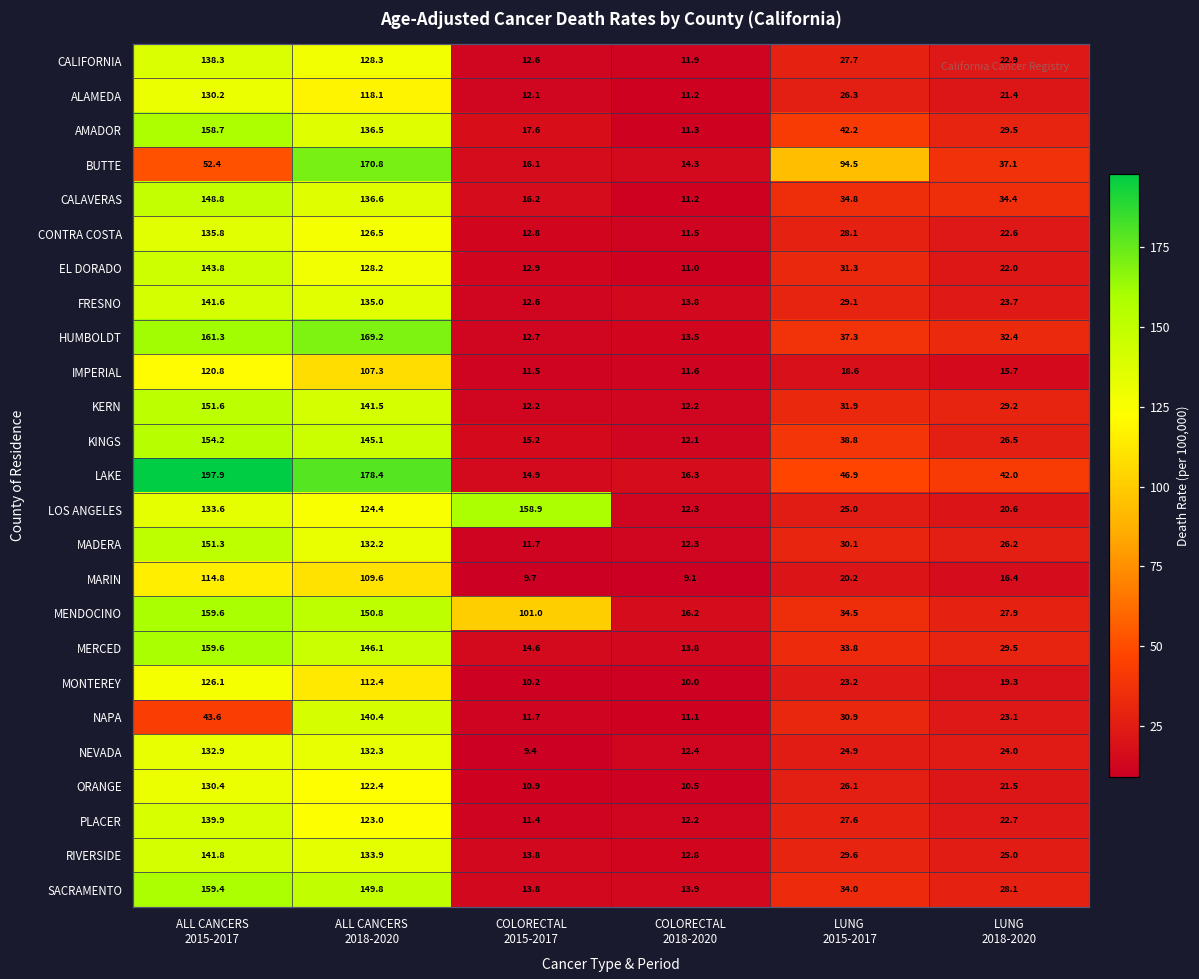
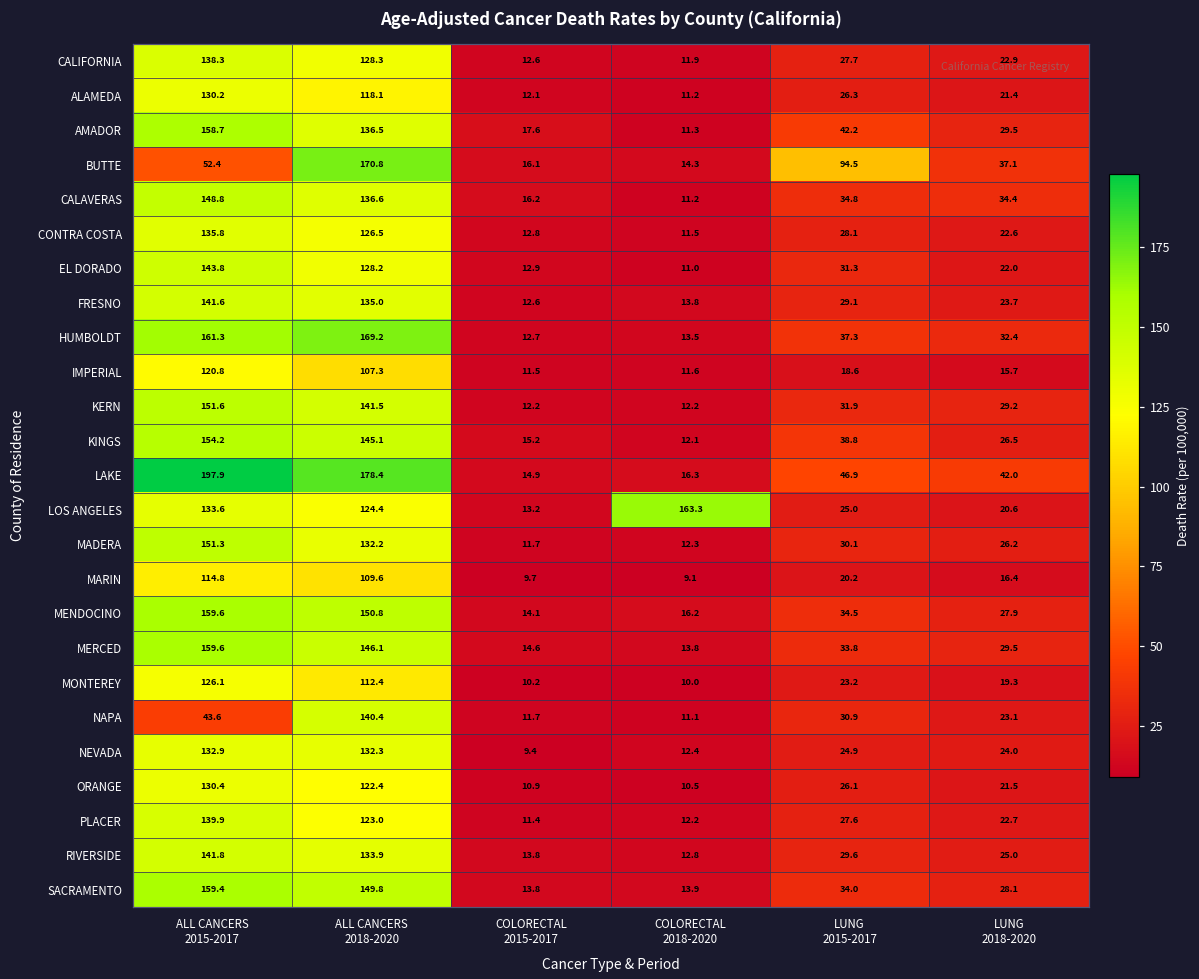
  {
    "CALIFORNIA": {
      "ALL CANCERS 2015-2017": 138.3,
      "ALL CANCERS 2018-2020": 128.3,
      "COLORECTAL 2015-2017": 12.6,
      "COLORECTAL 2018-2020": 11.9,
      "LUNG 2015-2017": 27.7
    },
    "ALAMEDA": {
      "ALL CANCERS 2015-2017": 130.2,
      "ALL CANCERS 2018-2020": 118.1,
      "COLORECTAL 2015-2017": 12.1,
      "COLORECTAL 2018-2020": 11.2,
      "LUNG 2015-2017": 26.3,
      "LUNG 2018-2020": 21.4
    },
    "AMADOR": {
      "ALL CANCERS 2015-2017": 158.7,
      "ALL CANCERS 2018-2020": 136.5,
      "COLORECTAL 2015-2017": 17.6,
      "COLORECTAL 2018-2020": 11.3,
      "LUNG 2015-2017": 42.2,
      "LUNG 2018-2020": 29.5
    },
    "BUTTE": {
      "ALL CANCERS 2015-2017": 52.4,
      "ALL CANCERS 2018-2020": 170.8,
      "COLORECTAL 2015-2017": 16.1,
      "COLORECTAL 2018-2020": 14.3,
      "LUNG 2015-2017": 94.5,
      "LUNG 2018-2020": 37.1
    },
    "CALAVERAS": {
      "ALL CANCERS 2015-2017": 148.8,
      "ALL CANCERS 2018-2020": 136.6,
      "COLORECTAL 2015-2017": 16.2,
      "COLORECTAL 2018-2020": 11.2,
      "LUNG 2015-2017": 34.8,
      "LUNG 2018-2020": 34.4
    },
    "CONTRA COSTA": {
      "ALL CANCERS 2015-2017": 135.8,
      "ALL CANCERS 2018-2020": 126.5,
      "COLORECTAL 2015-2017": 12.8,
      "COLORECTAL 2018-2020": 11.5,
      "LUNG 2015-2017": 28.1,
      "LUNG 2018-2020": 22.6
    },
    "EL DORADO": {
      "ALL CANCERS 2015-2017": 143.8,
      "ALL CANCERS 2018-2020": 128.2,
      "COLORECTAL 2015-2017": 12.9,
      "COLORECTAL 2018-2020": 11.0,
      "LUNG 2015-2017": 31.3,
      "LUNG 2018-2020": 22.0
    },
    "FRESNO": {
      "ALL CANCERS 2015-2017": 141.6,
      "ALL CANCERS 2018-2020": 135.0,
      "COLORECTAL 2015-2017": 12.6,
      "COLORECTAL 2018-2020": 13.8,
      "LUNG 2015-2017": 29.1,
      "LUNG 2018-2020": 23.7
    },
    "HUMBOLDT": {
      "ALL CANCERS 2015-2017": 161.3,
      "ALL CANCERS 2018-2020": 169.2,
      "COLORECTAL 2015-2017": 12.7,
      "COLORECTAL 2018-2020": 13.5,
      "LUNG 2015-2017": 37.3,
      "LUNG 2018-2020": 32.4
    },
    "IMPERIAL": {
      "ALL CANCERS 2015-2017": 120.8,
      "ALL CANCERS 2018-2020": 107.3,
      "COLORECTAL 2015-2017": 11.5,
      "COLORECTAL 2018-2020": 11.6,
      "LUNG 2015-2017": 18.6,
      "LUNG 2018-2020": 15.7
    },
    "KERN": {
      "ALL CANCERS 2015-2017": 151.6,
      "ALL CANCERS 2018-2020": 141.5,
      "COLORECTAL 2015-2017": 12.2,
      "COLORECTAL 2018-2020": 12.2,
      "LUNG 2015-2017": 31.9,
      "LUNG 2018-2020": 29.2
    },
    "KINGS": {
      "ALL CANCERS 2015-2017": 154.2,
      "ALL CANCERS 2018-2020": 145.1,
      "COLORECTAL 2015-2017": 15.2,
      "COLORECTAL 2018-2020": 12.1,
      "LUNG 2015-2017": 38.8,
      "LUNG 2018-2020": 26.5
    },
    "LAKE": {
      "ALL CANCERS 2015-2017": 197.9,
      "ALL CANCERS 2018-2020": 178.4,
      "COLORECTAL 2015-2017": 14.9,
      "COLORECTAL 2018-2020": 16.3,
      "LUNG 2015-2017": 46.9,
      "LUNG 2018-2020": 42.0
    },
    "LOS ANGELES": {
      "ALL CANCERS 2015-2017": 133.6,
      "ALL CANCERS 2018-2020": 124.4,
-     "COLORECTAL 2015-2017": 158.9,
-     "COLORECTAL 2018-2020": 12.3,
+     "COLORECTAL 2015-2017": 13.2,
+     "COLORECTAL 2018-2020": 163.3,
      "LUNG 2015-2017": 25.0,
      "LUNG 2018-2020": 20.6
    },
    "MADERA": {
      "ALL CANCERS 2015-2017": 151.3,
      "ALL CANCERS 2018-2020": 132.2,
      "COLORECTAL 2015-2017": 11.7,
      "COLORECTAL 2018-2020": 12.3,
      "LUNG 2015-2017": 30.1,
      "LUNG 2018-2020": 26.2
    },
    "MARIN": {
      "ALL CANCERS 2015-2017": 114.8,
      "ALL CANCERS 2018-2020": 109.6,
      "COLORECTAL 2015-2017": 9.7,
      "COLORECTAL 2018-2020": 9.1,
      "LUNG 2015-2017": 20.2,
      "LUNG 2018-2020": 16.4
    },
    "MENDOCINO": {
      "ALL CANCERS 2015-2017": 159.6,
      "ALL CANCERS 2018-2020": 150.8,
-     "COLORECTAL 2015-2017": 101.0,
+     "COLORECTAL 2015-2017": 14.1,
      "COLORECTAL 2018-2020": 16.2,
      "LUNG 2015-2017": 34.5,
      "LUNG 2018-2020": 27.9
    },
    "MERCED": {
      "ALL CANCERS 2015-2017": 159.6,
      "ALL CANCERS 2018-2020": 146.1,
      "COLORECTAL 2015-2017": 14.6,
      "COLORECTAL 2018-2020": 13.8,
      "LUNG 2015-2017": 33.8,
      "LUNG 2018-2020": 29.5
    },
    "MONTEREY": {
      "ALL CANCERS 2015-2017": 126.1,
      "ALL CANCERS 2018-2020": 112.4,
      "COLORECTAL 2015-2017": 10.2,
      "COLORECTAL 2018-2020": 10.0,
      "LUNG 2015-2017": 23.2,
      "LUNG 2018-2020": 19.3
    },
    "NAPA": {
      "ALL CANCERS 2015-2017": 43.6,
      "ALL CANCERS 2018-2020": 140.4,
      "COLORECTAL 2015-2017": 11.7,
      "COLORECTAL 2018-2020": 11.1,
      "LUNG 2015-2017": 30.9,
      "LUNG 2018-2020": 23.1
    },
    "NEVADA": {
      "ALL CANCERS 2015-2017": 132.9,
      "ALL CANCERS 2018-2020": 132.3,
      "COLORECTAL 2015-2017": 9.4,
      "COLORECTAL 2018-2020": 12.4,
      "LUNG 2015-2017": 24.9,
      "LUNG 2018-2020": 24.0
    },
    "ORANGE": {
      "ALL CANCERS 2015-2017": 130.4,
      "ALL CANCERS 2018-2020": 122.4,
      "COLORECTAL 2015-2017": 10.9,
      "COLORECTAL 2018-2020": 10.5,
      "LUNG 2015-2017": 26.1,
      "LUNG 2018-2020": 21.5
    },
    "PLACER": {
      "ALL CANCERS 2015-2017": 139.9,
      "ALL CANCERS 2018-2020": 123.0,
      "COLORECTAL 2015-2017": 11.4,
      "COLORECTAL 2018-2020": 12.2,
      "LUNG 2015-2017": 27.6,
      "LUNG 2018-2020": 22.7
    },
    "RIVERSIDE": {
      "ALL CANCERS 2015-2017": 141.8,
      "ALL CANCERS 2018-2020": 133.9,
      "COLORECTAL 2015-2017": 13.8,
      "COLORECTAL 2018-2020": 12.8,
      "LUNG 2015-2017": 29.6,
      "LUNG 2018-2020": 25.0
    },
    "SACRAMENTO": {
      "ALL CANCERS 2015-2017": 159.4,
      "ALL CANCERS 2018-2020": 149.8,
      "COLORECTAL 2015-2017": 13.8,
      "COLORECTAL 2018-2020": 13.9,
      "LUNG 2015-2017": 34.0,
      "LUNG 2018-2020": 28.1
    }
  }
